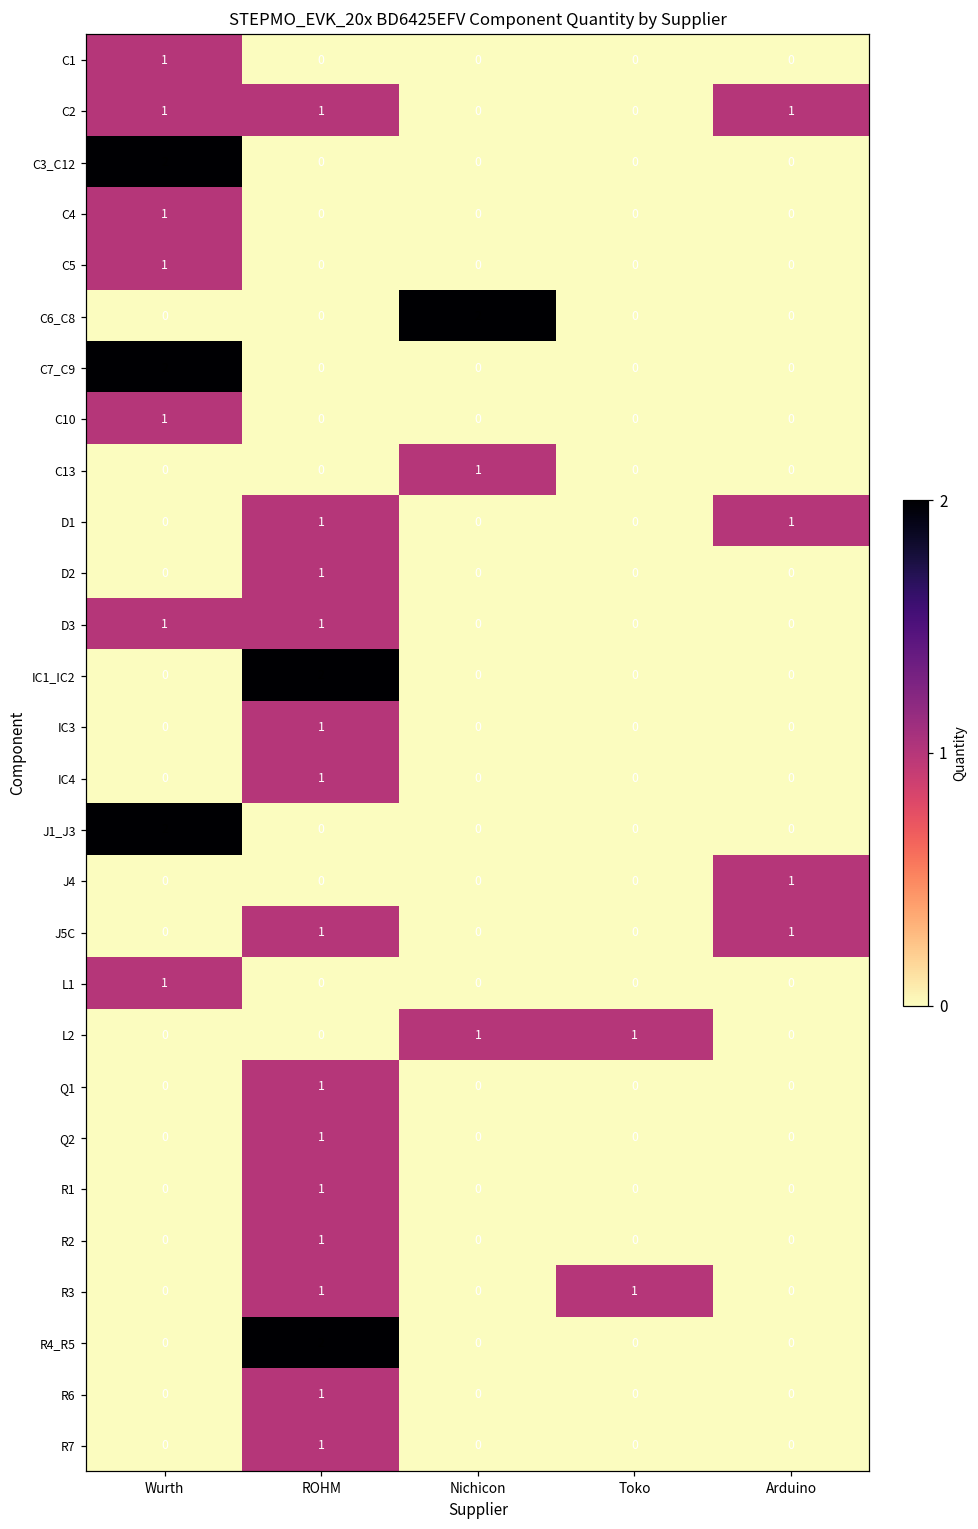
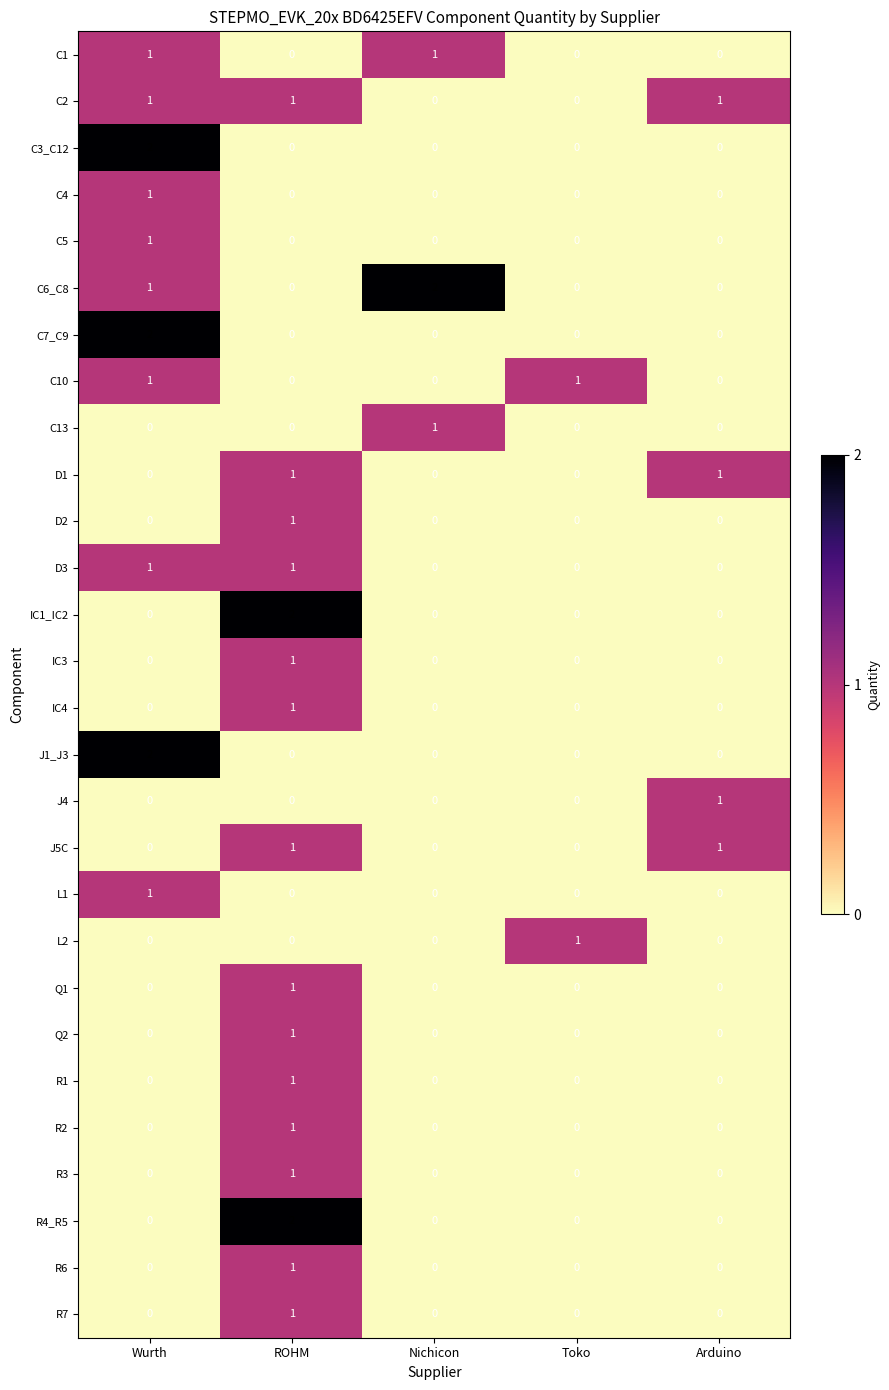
  {
    "C1": {
      "Wurth": 1,
      "ROHM": 0,
-     "Nichicon": 0,
+     "Nichicon": 1,
      "Toko": 0,
      "Arduino": 0
    },
    "C2": {
      "Wurth": 1,
      "ROHM": 1,
      "Nichicon": 0,
      "Toko": 0,
      "Arduino": 1
    },
    "C3_C12": {
      "ROHM": 0,
      "Nichicon": 0,
      "Toko": 0,
      "Arduino": 0
    },
    "C4": {
      "Wurth": 1,
      "ROHM": 0,
      "Nichicon": 0,
      "Toko": 0,
      "Arduino": 0
    },
    "C5": {
      "Wurth": 1,
      "ROHM": 0,
      "Nichicon": 0,
      "Toko": 0,
      "Arduino": 0
    },
    "C6_C8": {
-     "Wurth": 0,
+     "Wurth": 1,
      "ROHM": 0,
      "Toko": 0,
      "Arduino": 0
    },
    "C7_C9": {
      "ROHM": 0,
      "Nichicon": 0,
      "Toko": 0,
      "Arduino": 0
    },
    "C10": {
      "Wurth": 1,
      "ROHM": 0,
      "Nichicon": 0,
-     "Toko": 0,
+     "Toko": 1,
      "Arduino": 0
    },
    "C13": {
      "Wurth": 0,
      "ROHM": 0,
      "Nichicon": 1,
      "Toko": 0,
      "Arduino": 0
    },
    "D1": {
      "Wurth": 0,
      "ROHM": 1,
      "Nichicon": 0,
      "Toko": 0,
      "Arduino": 1
    },
    "D2": {
      "Wurth": 0,
      "ROHM": 1,
      "Nichicon": 0,
      "Toko": 0,
      "Arduino": 0
    },
    "D3": {
      "Wurth": 1,
      "ROHM": 1,
      "Nichicon": 0,
      "Toko": 0,
      "Arduino": 0
    },
    "IC1_IC2": {
      "Wurth": 0,
      "Nichicon": 0,
      "Toko": 0,
      "Arduino": 0
    },
    "IC3": {
      "Wurth": 0,
      "ROHM": 1,
      "Nichicon": 0,
      "Toko": 0,
      "Arduino": 0
    },
    "IC4": {
      "Wurth": 0,
      "ROHM": 1,
      "Nichicon": 0,
      "Toko": 0,
      "Arduino": 0
    },
    "J1_J3": {
      "ROHM": 0,
      "Nichicon": 0,
      "Toko": 0,
      "Arduino": 0
    },
    "J4": {
      "Wurth": 0,
      "ROHM": 0,
      "Nichicon": 0,
      "Toko": 0,
      "Arduino": 1
    },
    "J5C": {
      "Wurth": 0,
      "ROHM": 1,
      "Nichicon": 0,
      "Toko": 0,
      "Arduino": 1
    },
    "L1": {
      "Wurth": 1,
      "ROHM": 0,
      "Nichicon": 0,
      "Toko": 0,
      "Arduino": 0
    },
    "L2": {
      "Wurth": 0,
      "ROHM": 0,
-     "Nichicon": 1,
+     "Nichicon": 0,
      "Toko": 1,
      "Arduino": 0
    },
    "Q1": {
      "Wurth": 0,
      "ROHM": 1,
      "Nichicon": 0,
      "Toko": 0,
      "Arduino": 0
    },
    "Q2": {
      "Wurth": 0,
      "ROHM": 1,
      "Nichicon": 0,
      "Toko": 0,
      "Arduino": 0
    },
    "R1": {
      "Wurth": 0,
      "ROHM": 1,
      "Nichicon": 0,
      "Toko": 0,
      "Arduino": 0
    },
    "R2": {
      "Wurth": 0,
      "ROHM": 1,
      "Nichicon": 0,
      "Toko": 0,
      "Arduino": 0
    },
    "R3": {
      "Wurth": 0,
      "ROHM": 1,
      "Nichicon": 0,
-     "Toko": 1,
+     "Toko": 0,
      "Arduino": 0
    },
    "R4_R5": {
      "Wurth": 0,
      "Nichicon": 0,
      "Toko": 0,
      "Arduino": 0
    },
    "R6": {
      "Wurth": 0,
      "ROHM": 1,
      "Nichicon": 0,
      "Toko": 0,
      "Arduino": 0
    },
    "R7": {
      "Wurth": 0,
      "ROHM": 1,
      "Nichicon": 0,
      "Toko": 0,
      "Arduino": 0
    }
  }
